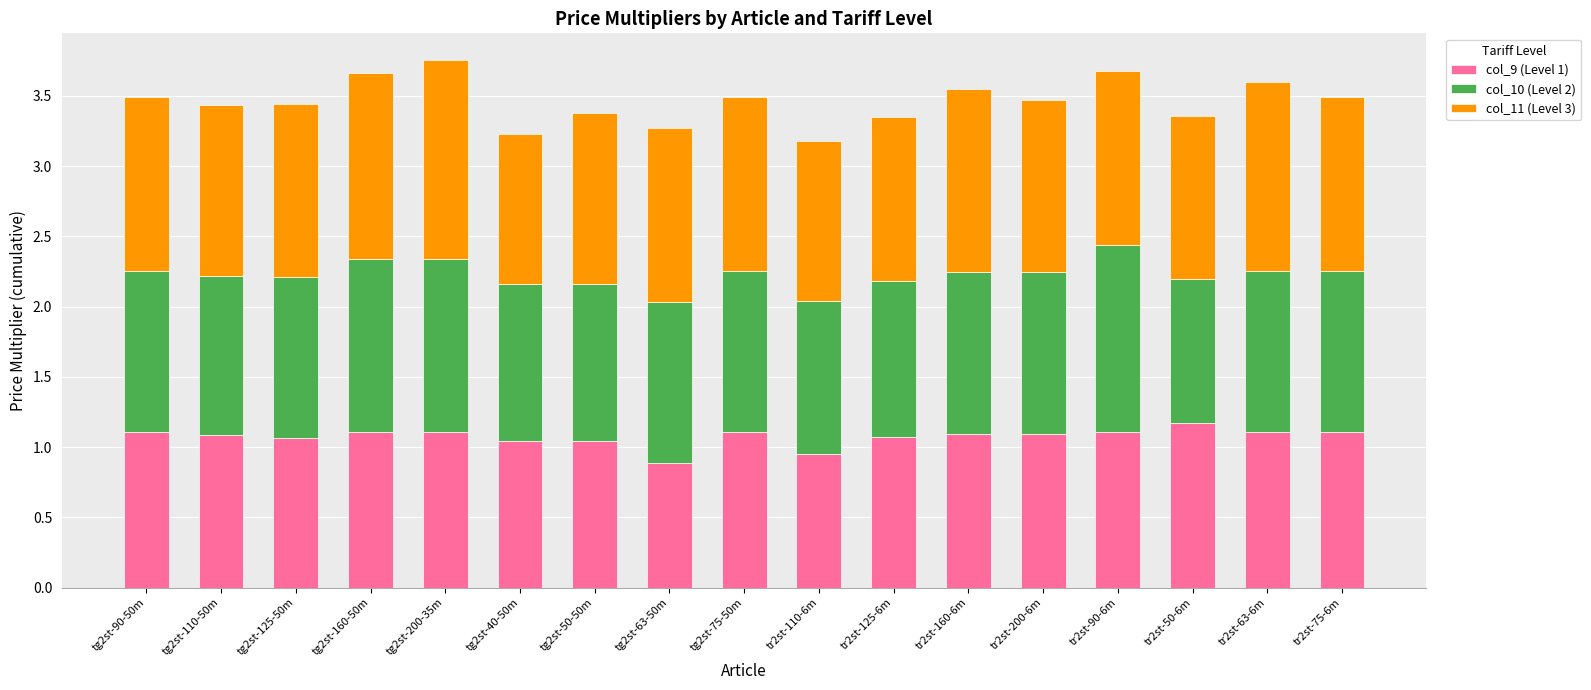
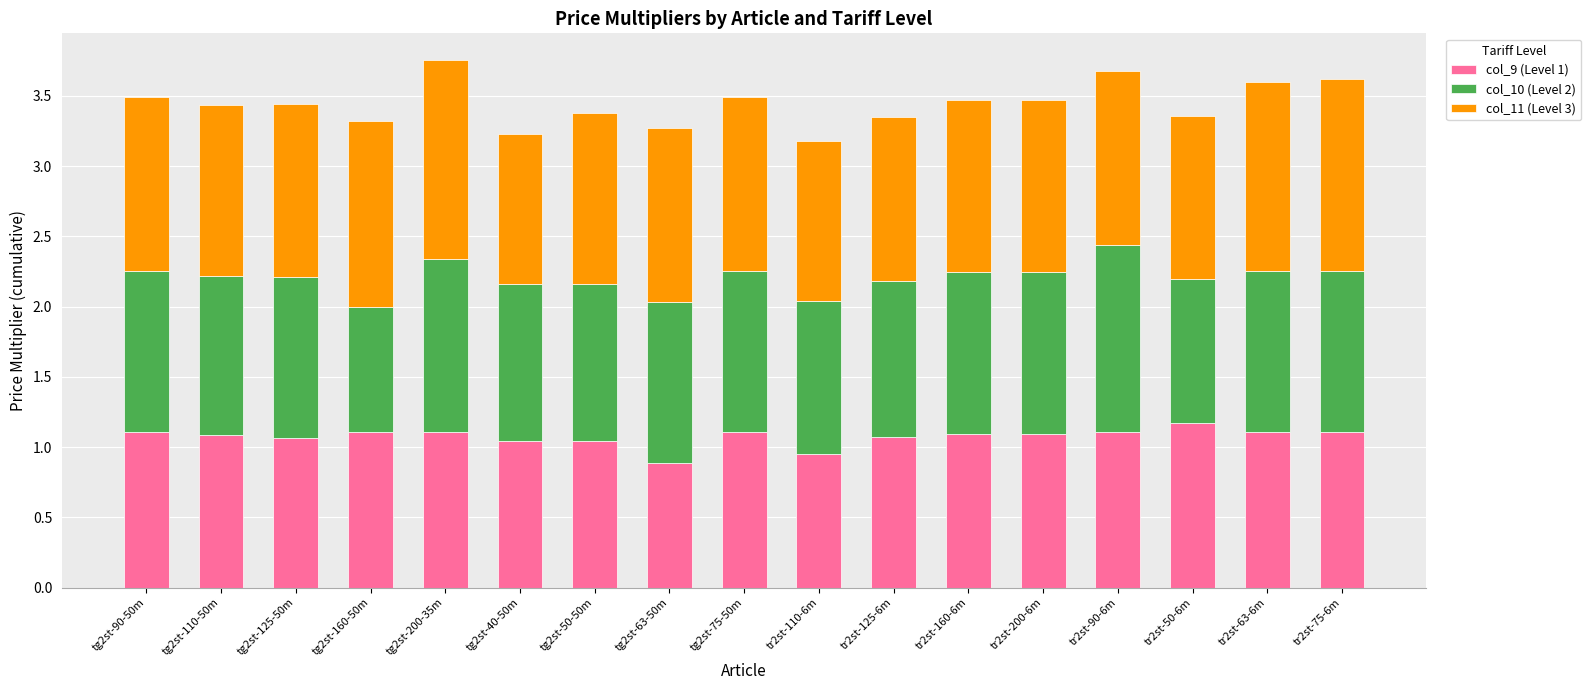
  {
    "col_9 (Level 1)": {
      "tg2st-90-50m": 1.11,
      "tg2st-110-50m": 1.09,
      "tg2st-125-50m": 1.07,
      "tg2st-160-50m": 1.11,
      "tg2st-200-35m": 1.11,
      "tg2st-40-50m": 1.04,
      "tg2st-50-50m": 1.04,
      "tg2st-63-50m": 0.89,
      "tg2st-75-50m": 1.11,
      "tr2st-110-6m": 0.95,
      "tr2st-125-6m": 1.07,
      "tr2st-160-6m": 1.09,
      "tr2st-200-6m": 1.09,
      "tr2st-90-6m": 1.11,
      "tr2st-50-6m": 1.17,
      "tr2st-63-6m": 1.11,
      "tr2st-75-6m": 1.11
    },
    "col_10 (Level 2)": {
      "tg2st-90-50m": 1.15,
      "tg2st-110-50m": 1.13,
      "tg2st-125-50m": 1.15,
-     "tg2st-160-50m": 1.23,
+     "tg2st-160-50m": 0.89,
      "tg2st-200-35m": 1.23,
      "tg2st-40-50m": 1.12,
      "tg2st-50-50m": 1.12,
      "tg2st-63-50m": 1.15,
      "tg2st-75-50m": 1.15,
      "tr2st-110-6m": 1.09,
      "tr2st-125-6m": 1.11,
      "tr2st-160-6m": 1.15,
      "tr2st-200-6m": 1.15,
      "tr2st-90-6m": 1.33,
      "tr2st-50-6m": 1.02,
      "tr2st-63-6m": 1.15,
      "tr2st-75-6m": 1.15
    },
    "col_11 (Level 3)": {
      "tg2st-90-50m": 1.24,
      "tg2st-110-50m": 1.22,
      "tg2st-125-50m": 1.23,
      "tg2st-160-50m": 1.32,
      "tg2st-200-35m": 1.42,
      "tg2st-40-50m": 1.07,
      "tg2st-50-50m": 1.22,
      "tg2st-63-50m": 1.24,
      "tg2st-75-50m": 1.24,
      "tr2st-110-6m": 1.14,
      "tr2st-125-6m": 1.17,
-     "tr2st-160-6m": 1.30,
+     "tr2st-160-6m": 1.22,
      "tr2st-200-6m": 1.22,
      "tr2st-90-6m": 1.24,
      "tr2st-50-6m": 1.16,
      "tr2st-63-6m": 1.34,
-     "tr2st-75-6m": 1.24
+     "tr2st-75-6m": 1.37
    }
  }
